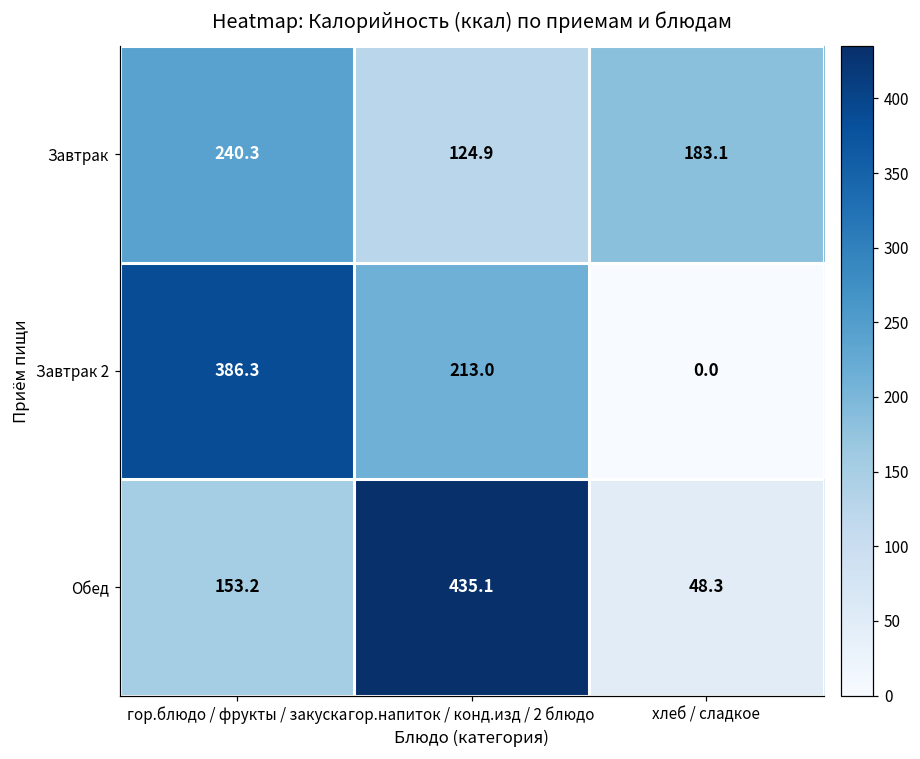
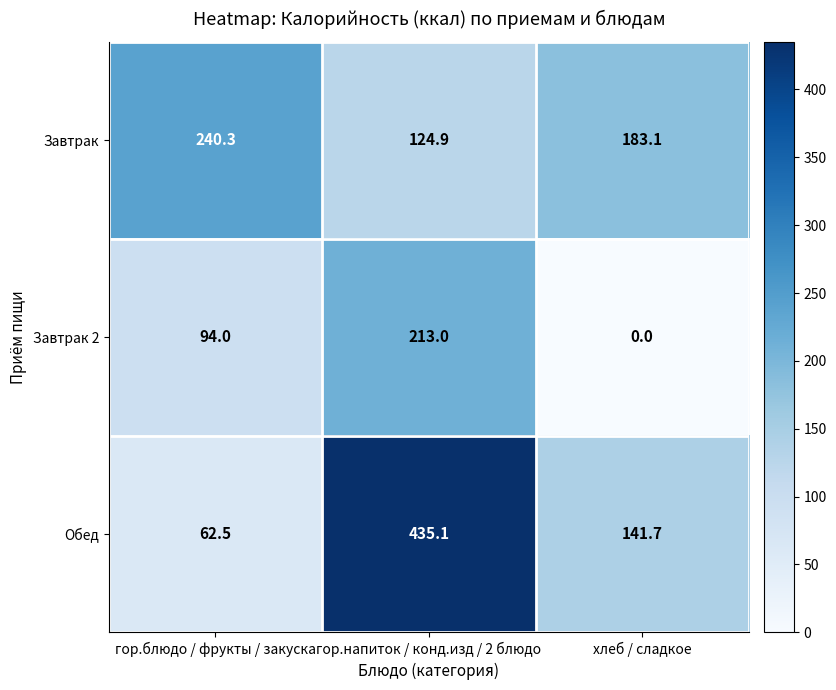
  {
    "Завтрак": {
      "гор.блюдо / фрукты / закуска": 240.3,
      "гор.напиток / конд.изд / 2 блюдо": 124.9,
      "хлеб / сладкое": 183.1
    },
    "Завтрак 2": {
-     "гор.блюдо / фрукты / закуска": 386.3,
+     "гор.блюдо / фрукты / закуска": 94.0,
      "гор.напиток / конд.изд / 2 блюдо": 213.0,
      "хлеб / сладкое": 0.0
    },
    "Обед": {
-     "гор.блюдо / фрукты / закуска": 153.2,
+     "гор.блюдо / фрукты / закуска": 62.5,
      "гор.напиток / конд.изд / 2 блюдо": 435.1,
-     "хлеб / сладкое": 48.3
+     "хлеб / сладкое": 141.7
    }
  }
